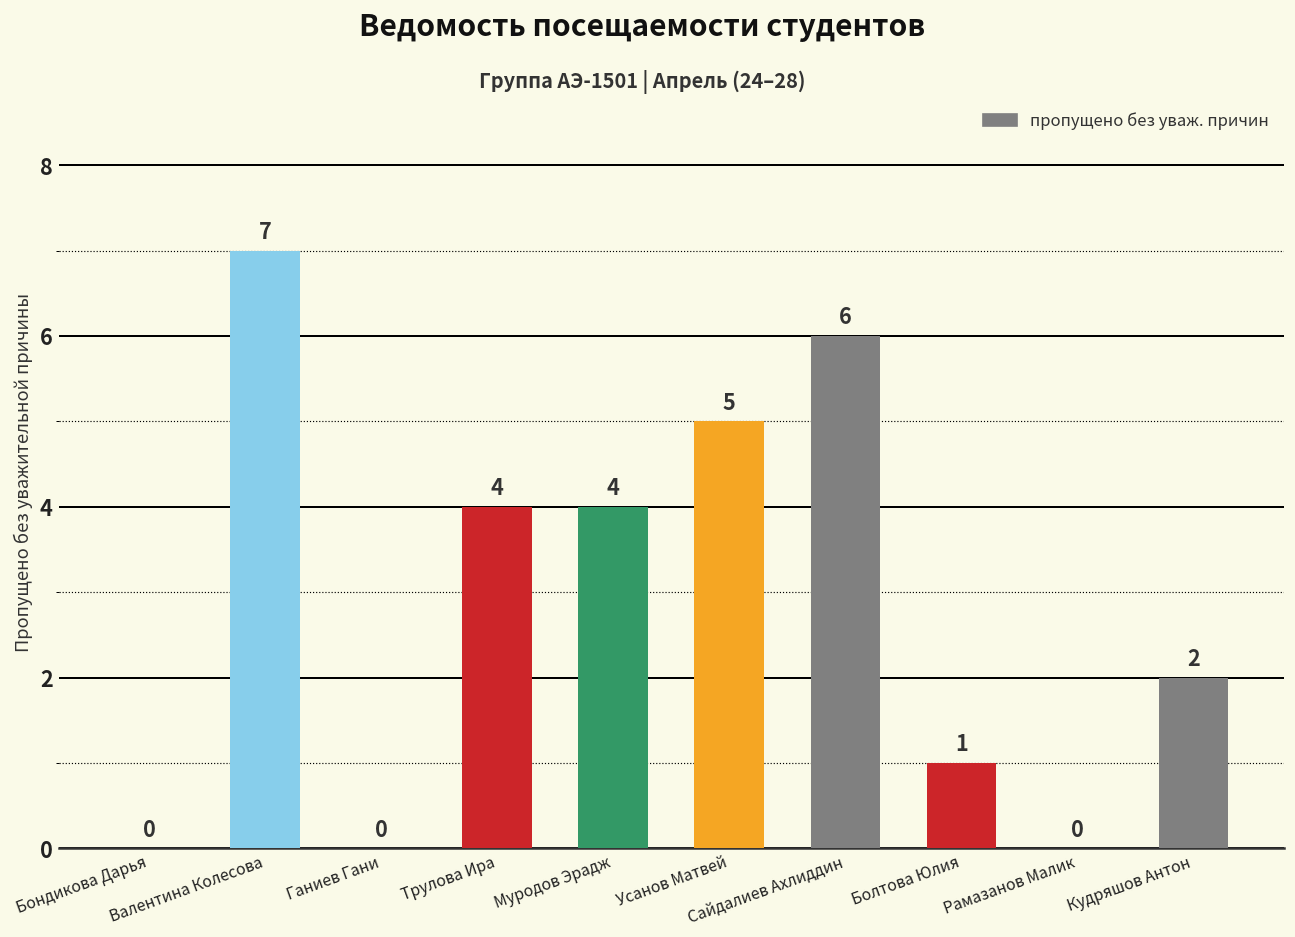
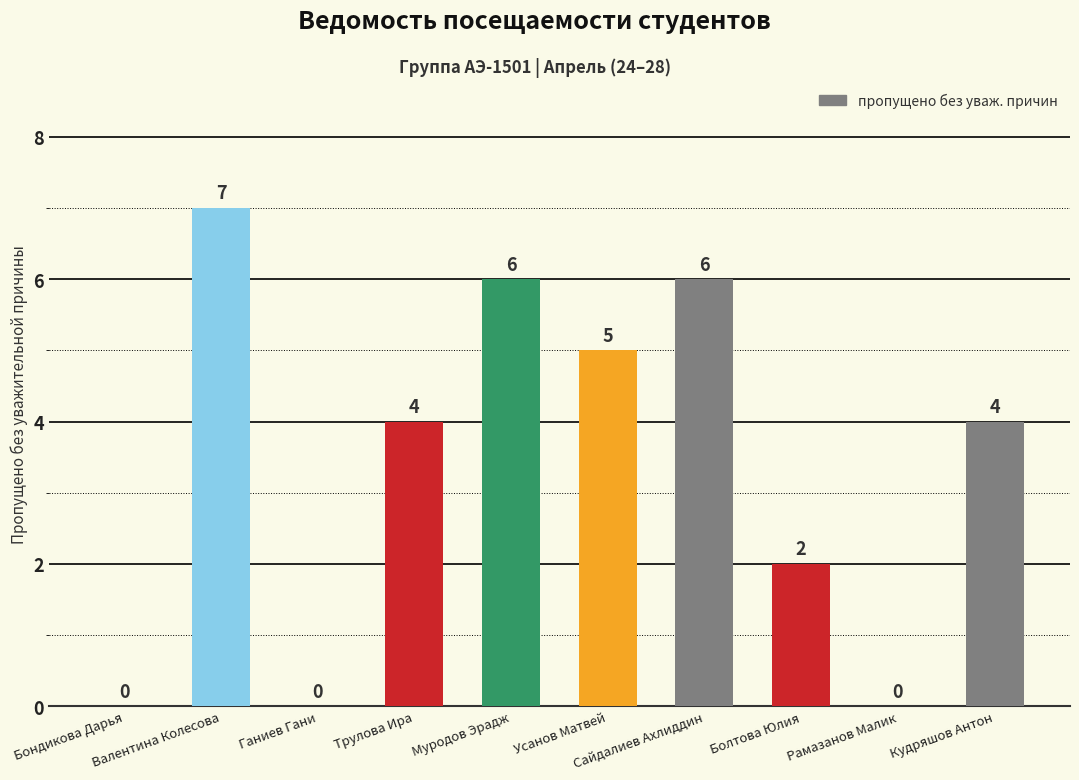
  {
    "Бондикова Дарья": 0,
    "Валентина Колесова": 7,
    "Ганиев Гани": 0,
    "Трулова Ира": 4,
-   "Муродов Эрадж": 4,
+   "Муродов Эрадж": 6,
    "Усанов Матвей": 5,
    "Сайдалиев Ахлиддин": 6,
-   "Болтова Юлия": 1,
+   "Болтова Юлия": 2,
    "Рамазанов Малик": 0,
-   "Кудряшов Антон": 2
+   "Кудряшов Антон": 4
  }
